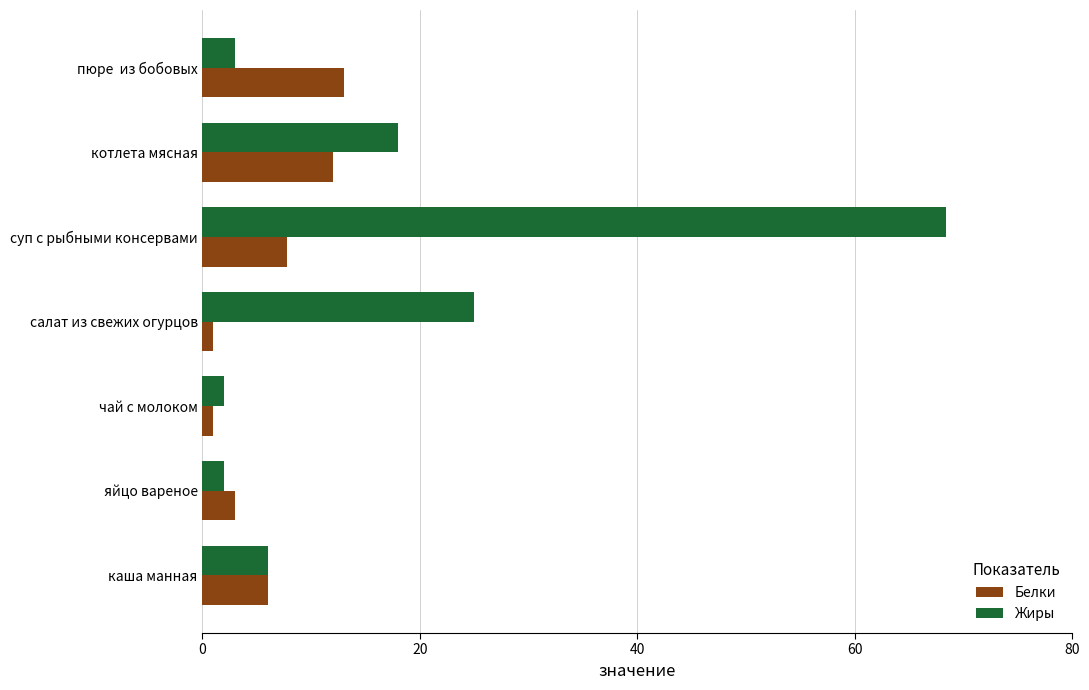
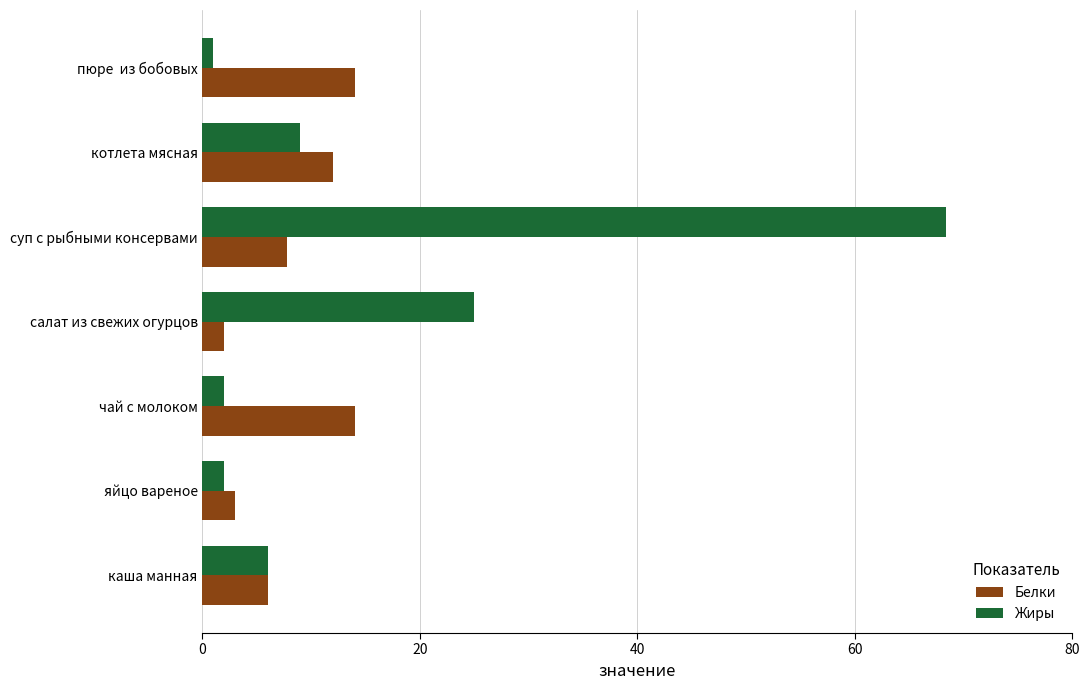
  {
    "Белки": {
-     "пюре из бобовых": 13,
+     "пюре из бобовых": 14,
      "котлета мясная": 12,
      "суп с рыбными консервами": 7.8,
-     "салат из свежих огурцов": 1,
-     "чай с молоком": 1,
+     "салат из свежих огурцов": 2,
+     "чай с молоком": 14,
      "яйцо вареное": 3,
      "каша манная": 6
    },
    "Жиры": {
-     "пюре из бобовых": 3,
-     "котлета мясная": 18,
+     "пюре из бобовых": 1,
+     "котлета мясная": 9,
      "суп с рыбными консервами": 68.4,
      "салат из свежих огурцов": 25,
      "чай с молоком": 2,
      "яйцо вареное": 2,
      "каша манная": 6
    }
  }
